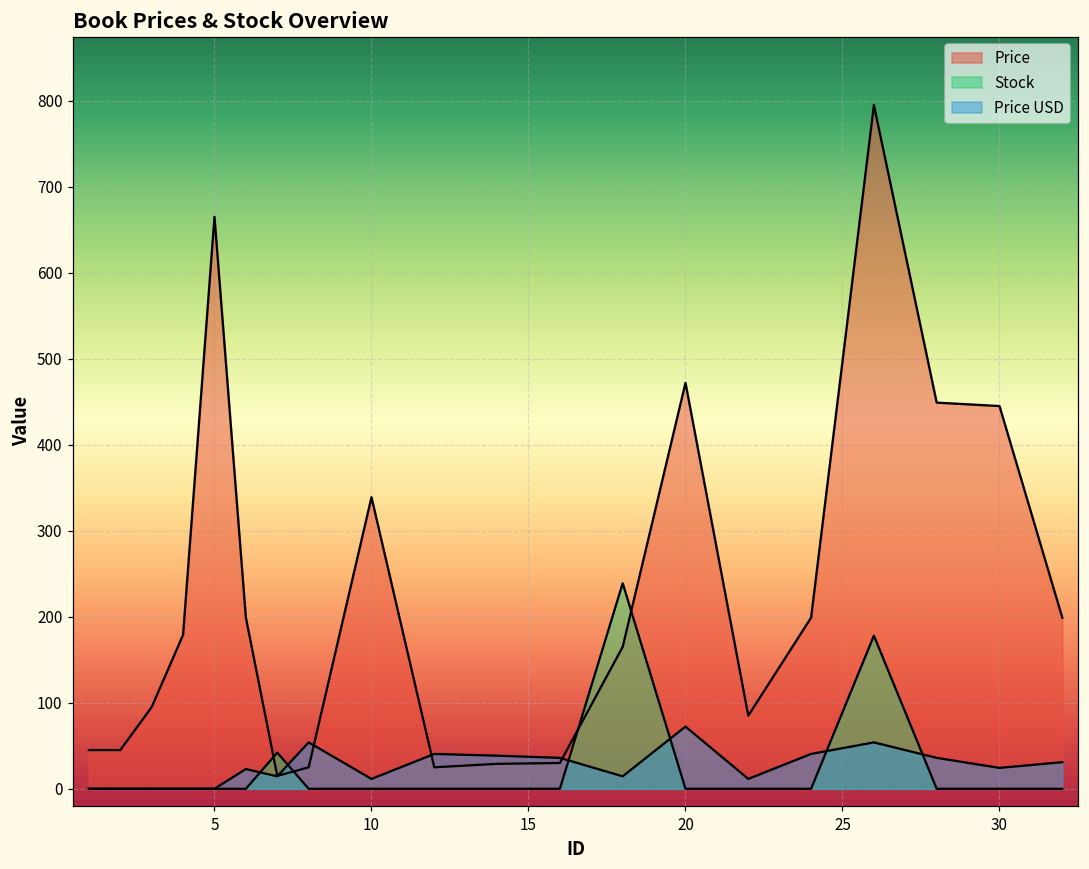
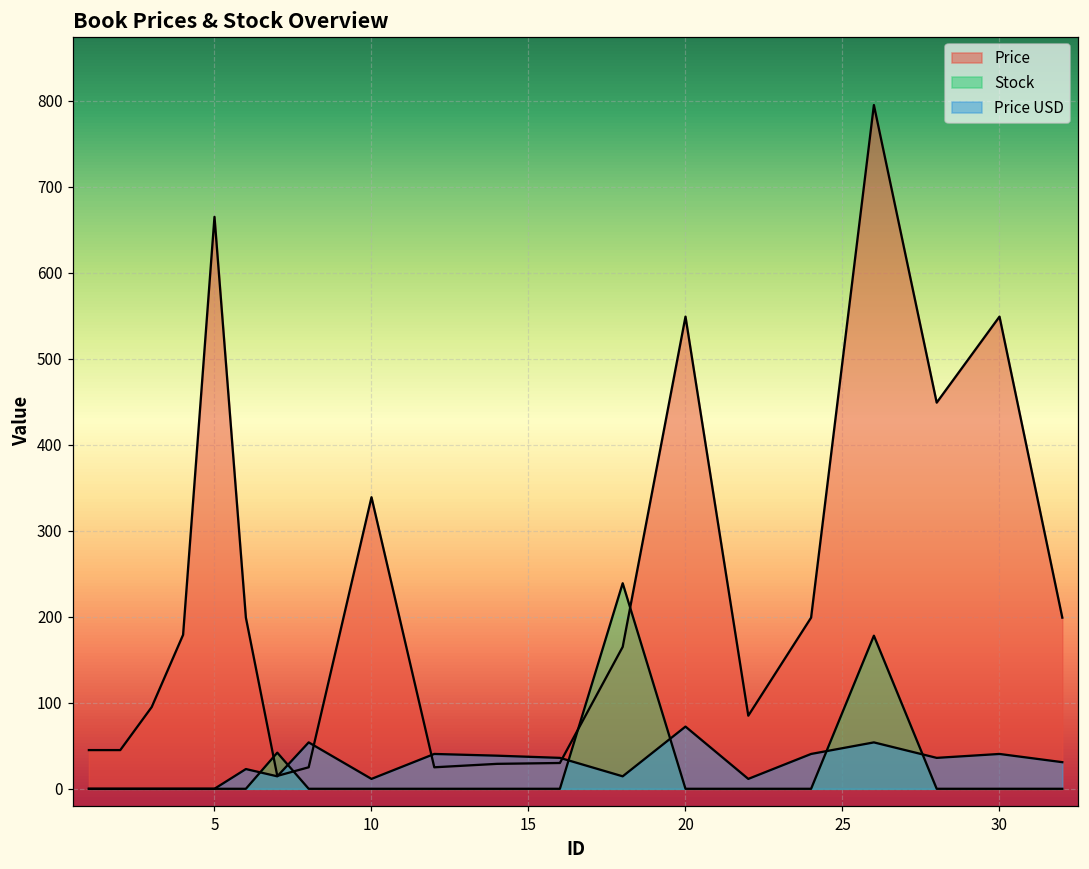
  {
    "Price": {
      "5": 670,
      "10": 340,
-     "20": 470,
-     "30": 450
+     "20": 550,
+     "30": 550
    },
    "Stock": {
      "10": 0,
      "20": 0,
      "30": 0
    },
    "Price USD": {
      "10": 10,
      "20": 70,
-     "30": 20
+     "30": 40
    }
  }
